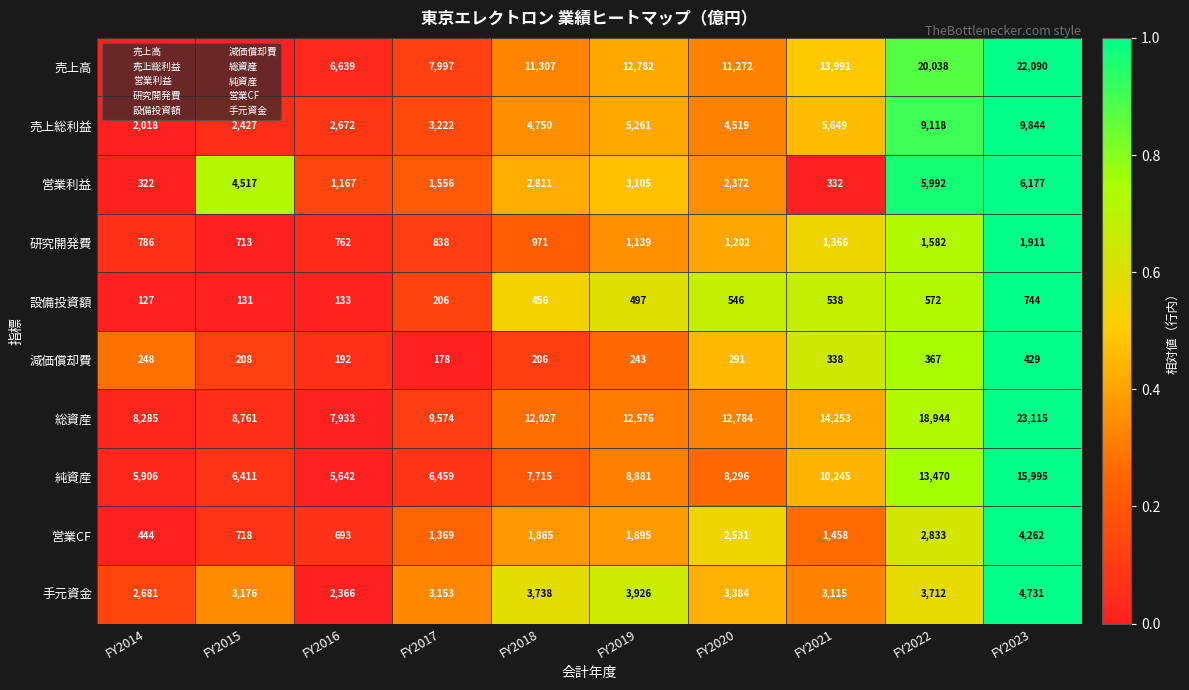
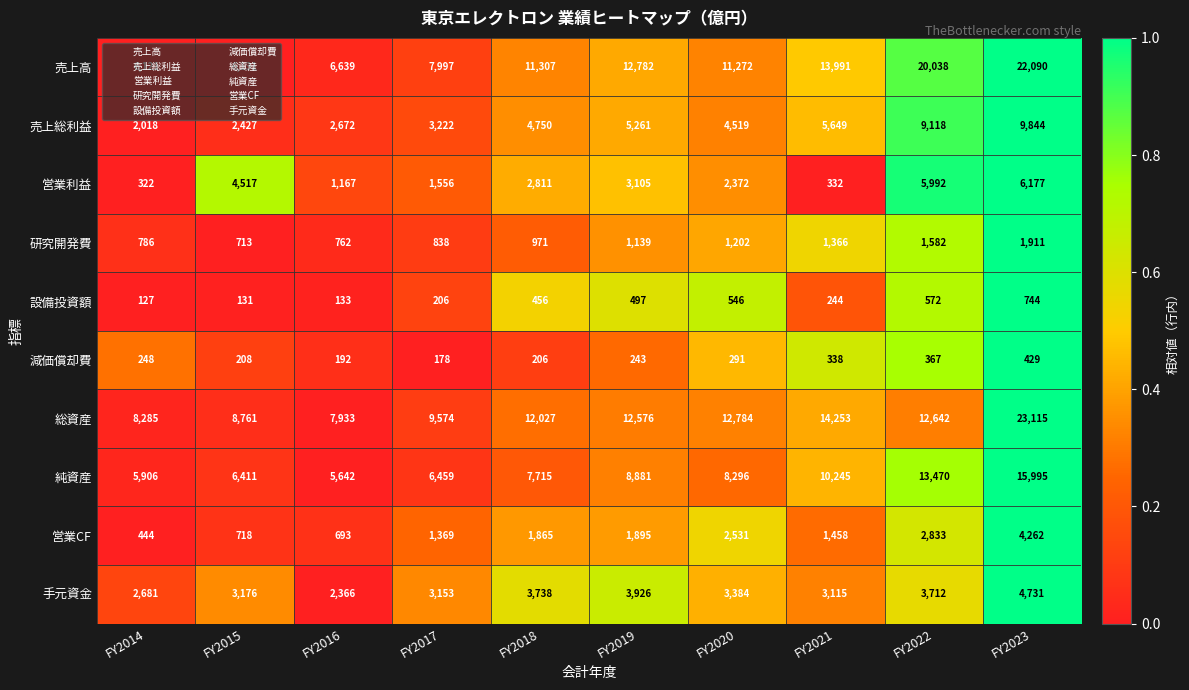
  {
    "売上高": {
      "FY2016": "6,639",
      "FY2017": "7,997",
      "FY2018": "11,307",
      "FY2019": "12,782",
      "FY2020": "11,272",
      "FY2021": "13,991",
      "FY2022": "20,038",
      "FY2023": "22,090"
    },
    "売上総利益": {
      "FY2014": "2,018",
      "FY2015": "2,427",
      "FY2016": "2,672",
      "FY2017": "3,222",
      "FY2018": "4,750",
      "FY2019": "5,261",
      "FY2020": "4,519",
      "FY2021": "5,649",
      "FY2022": "9,118",
      "FY2023": "9,844"
    },
    "営業利益": {
      "FY2014": "322",
      "FY2015": "4,517",
      "FY2016": "1,167",
      "FY2017": "1,556",
      "FY2018": "2,811",
      "FY2019": "3,105",
      "FY2020": "2,372",
      "FY2021": "332",
      "FY2022": "5,992",
      "FY2023": "6,177"
    },
    "研究開発費": {
      "FY2014": "786",
      "FY2015": "713",
      "FY2016": "762",
      "FY2017": "838",
      "FY2018": "971",
      "FY2019": "1,139",
      "FY2020": "1,202",
      "FY2021": "1,366",
      "FY2022": "1,582",
      "FY2023": "1,911"
    },
    "設備投資額": {
      "FY2014": "127",
      "FY2015": "131",
      "FY2016": "133",
      "FY2017": "206",
      "FY2018": "456",
      "FY2019": "497",
      "FY2020": "546",
-     "FY2021": "538",
+     "FY2021": "244",
      "FY2022": "572",
      "FY2023": "744"
    },
    "減価償却費": {
      "FY2014": "248",
      "FY2015": "208",
      "FY2016": "192",
      "FY2017": "178",
      "FY2018": "206",
      "FY2019": "243",
      "FY2020": "291",
      "FY2021": "338",
      "FY2022": "367",
      "FY2023": "429"
    },
    "総資産": {
      "FY2014": "8,285",
      "FY2015": "8,761",
      "FY2016": "7,933",
      "FY2017": "9,574",
      "FY2018": "12,027",
      "FY2019": "12,576",
      "FY2020": "12,784",
      "FY2021": "14,253",
-     "FY2022": "18,944",
+     "FY2022": "12,642",
      "FY2023": "23,115"
    },
    "純資産": {
      "FY2014": "5,906",
      "FY2015": "6,411",
      "FY2016": "5,642",
      "FY2017": "6,459",
      "FY2018": "7,715",
      "FY2019": "8,881",
      "FY2020": "8,296",
      "FY2021": "10,245",
      "FY2022": "13,470",
      "FY2023": "15,995"
    },
    "営業CF": {
      "FY2014": "444",
      "FY2015": "718",
      "FY2016": "693",
      "FY2017": "1,369",
      "FY2018": "1,865",
      "FY2019": "1,895",
      "FY2020": "2,531",
      "FY2021": "1,458",
      "FY2022": "2,833",
      "FY2023": "4,262"
    },
    "手元資金": {
      "FY2014": "2,681",
      "FY2015": "3,176",
      "FY2016": "2,366",
      "FY2017": "3,153",
      "FY2018": "3,738",
      "FY2019": "3,926",
      "FY2020": "3,384",
      "FY2021": "3,115",
      "FY2022": "3,712",
      "FY2023": "4,731"
    }
  }
